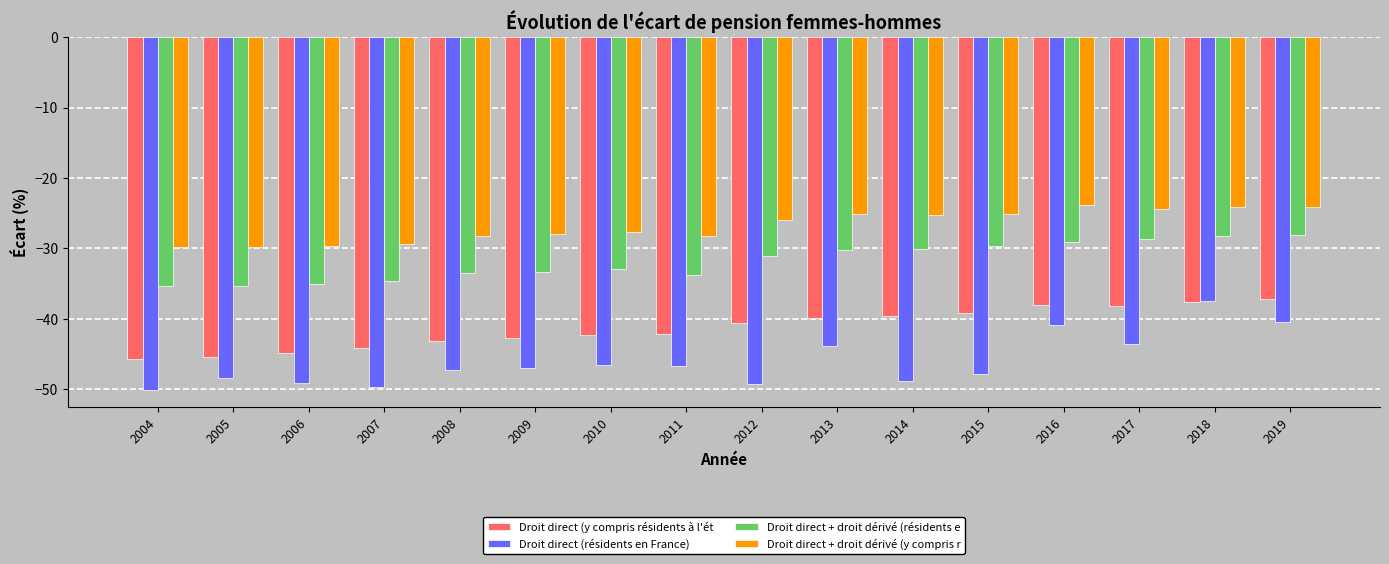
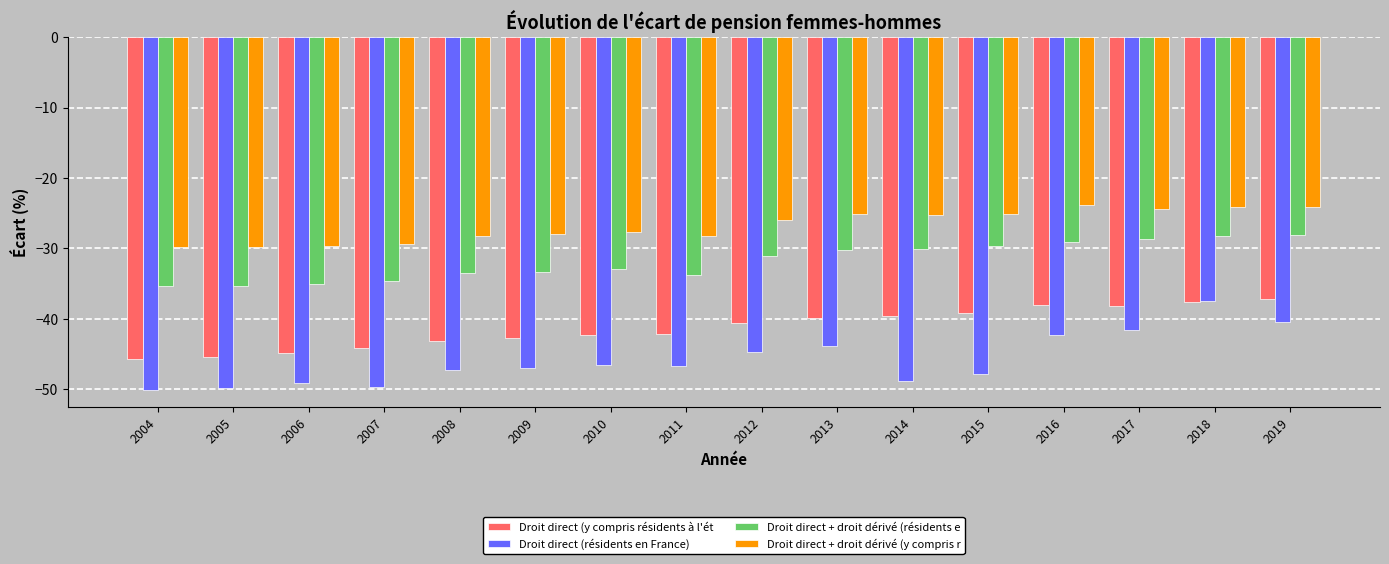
  {
    "Droit direct (résidents en France)": {
      "2004": -50,
-     "2005": -48,
+     "2005": -50,
      "2006": -49,
      "2007": -50,
      "2008": -47,
      "2009": -47,
      "2010": -47,
      "2011": -47,
-     "2012": -49,
+     "2012": -45,
      "2013": -44,
      "2014": -49,
      "2015": -48,
-     "2016": -41,
-     "2017": -44,
+     "2016": -42,
+     "2017": -42,
      "2018": -38,
      "2019": -40
    }
  }
